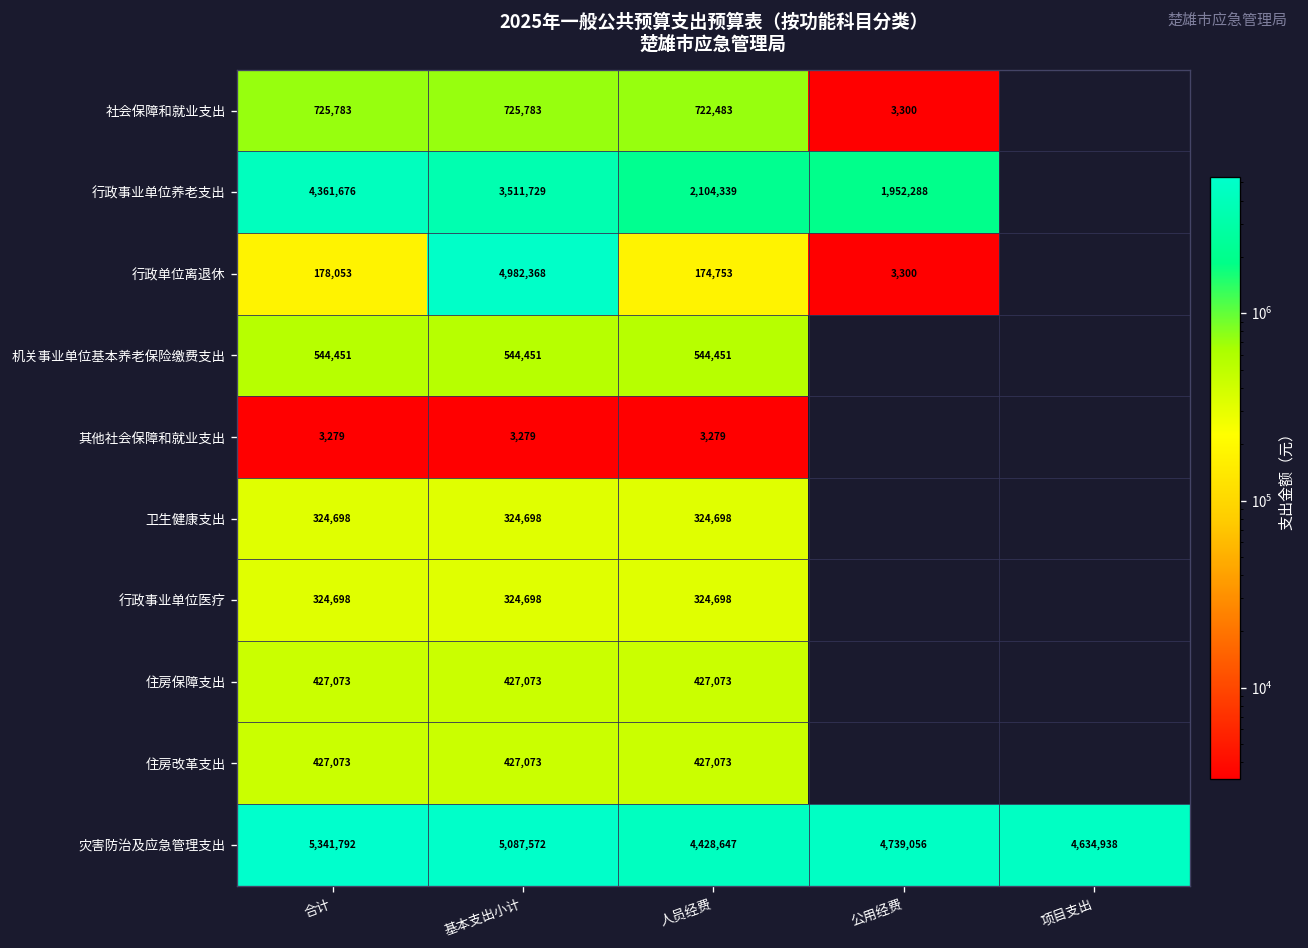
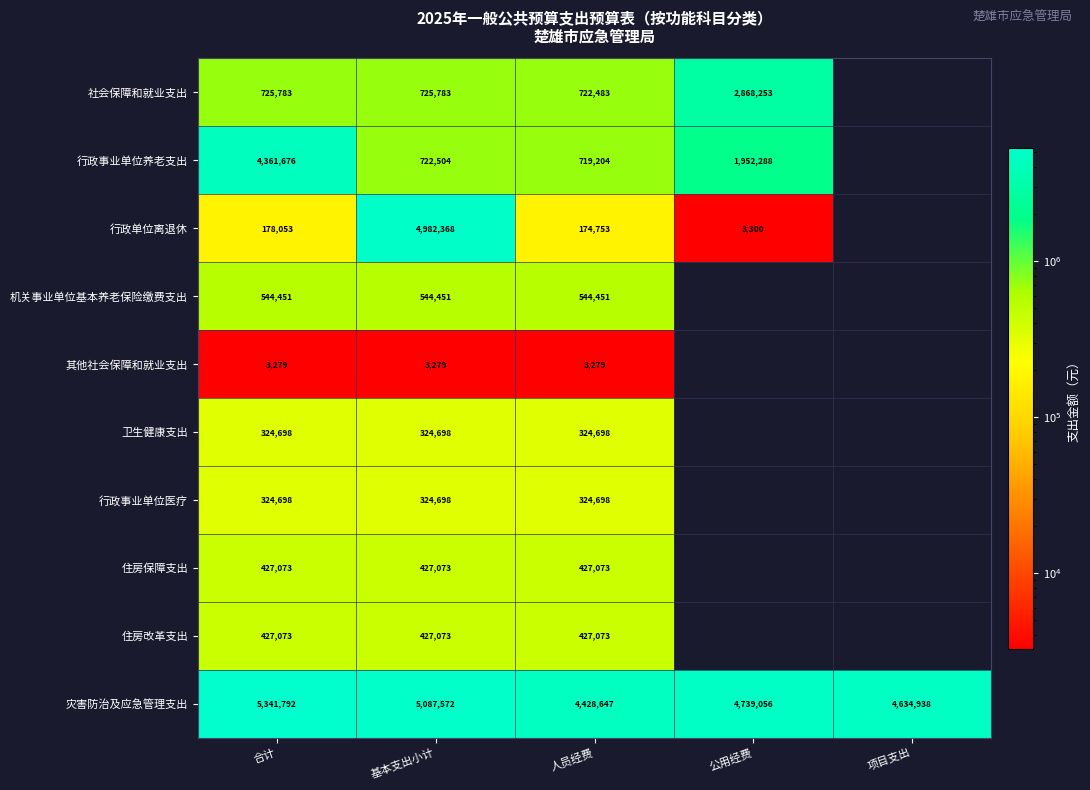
  {
    "社会保障和就业支出": {
      "合计": "725,783",
      "基本支出小计": "725,783",
      "人员经费": "722,483",
-     "公用经费": "3,300"
+     "公用经费": "2,868,253"
    },
    "行政事业单位养老支出": {
      "合计": "4,361,676",
-     "基本支出小计": "3,511,729",
-     "人员经费": "2,104,339",
+     "基本支出小计": "722,504",
+     "人员经费": "719,204",
      "公用经费": "1,952,288"
    },
    "行政单位离退休": {
      "合计": "178,053",
      "基本支出小计": "4,982,368",
      "人员经费": "174,753",
      "公用经费": "3,300"
    },
    "机关事业单位基本养老保险缴费支出": {
      "合计": "544,451",
      "基本支出小计": "544,451",
      "人员经费": "544,451"
    },
    "其他社会保障和就业支出": {
      "合计": "3,279",
      "基本支出小计": "3,279",
      "人员经费": "3,279"
    },
    "卫生健康支出": {
      "合计": "324,698",
      "基本支出小计": "324,698",
      "人员经费": "324,698"
    },
    "行政事业单位医疗": {
      "合计": "324,698",
      "基本支出小计": "324,698",
      "人员经费": "324,698"
    },
    "住房保障支出": {
      "合计": "427,073",
      "基本支出小计": "427,073",
      "人员经费": "427,073"
    },
    "住房改革支出": {
      "合计": "427,073",
      "基本支出小计": "427,073",
      "人员经费": "427,073"
    },
    "灾害防治及应急管理支出": {
      "合计": "5,341,792",
      "基本支出小计": "5,087,572",
      "人员经费": "4,428,647",
      "公用经费": "4,739,056",
      "项目支出": "4,634,938"
    }
  }
